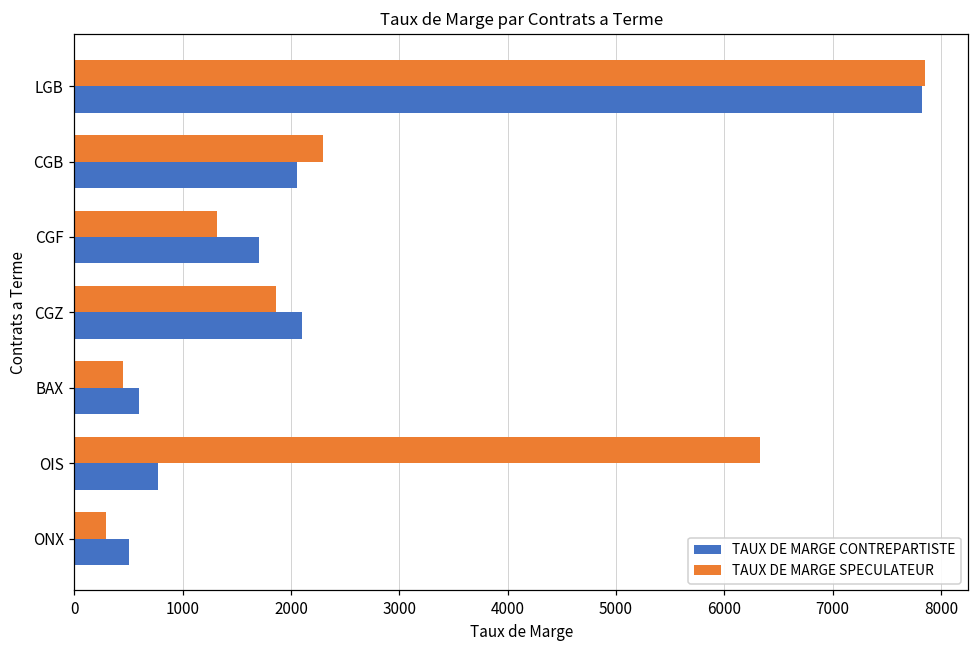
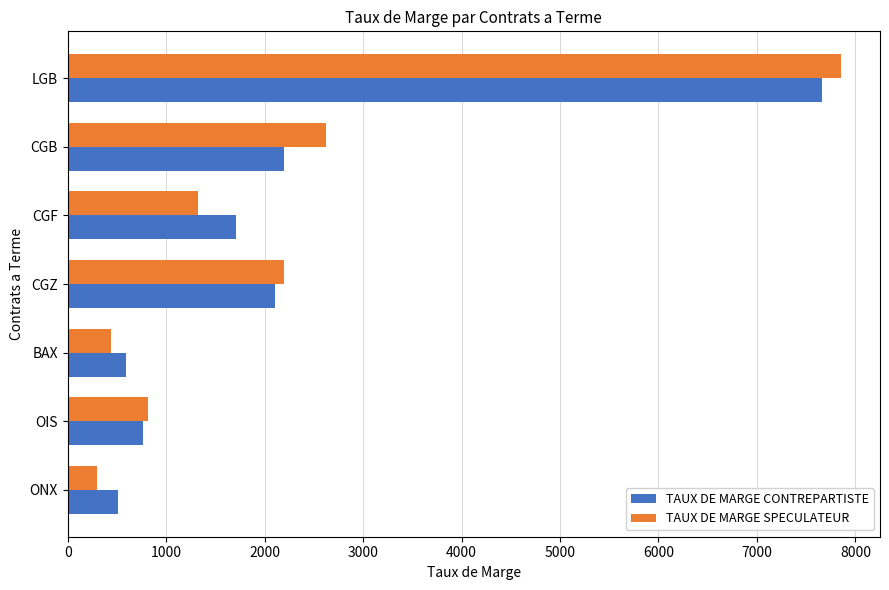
  {
    "TAUX DE MARGE CONTREPARTISTE": {
-     "LGB": 7800,
-     "CGB": 2100,
+     "LGB": 7700,
+     "CGB": 2200,
      "CGF": 1700,
      "CGZ": 2100,
      "BAX": 600,
      "OIS": 800,
      "ONX": 500
    },
    "TAUX DE MARGE SPECULATEUR": {
      "LGB": 7900,
-     "CGB": 2300,
+     "CGB": 2600,
      "CGF": 1300,
-     "CGZ": 1900,
+     "CGZ": 2200,
      "BAX": 400,
-     "OIS": 6300,
+     "OIS": 800,
      "ONX": 300
    }
  }
